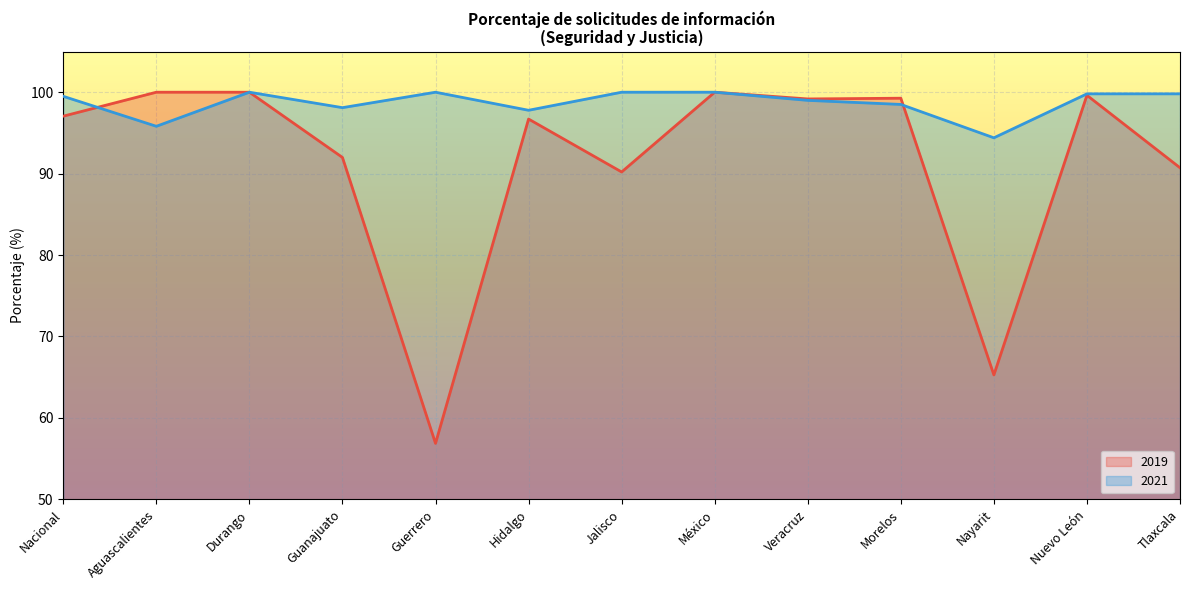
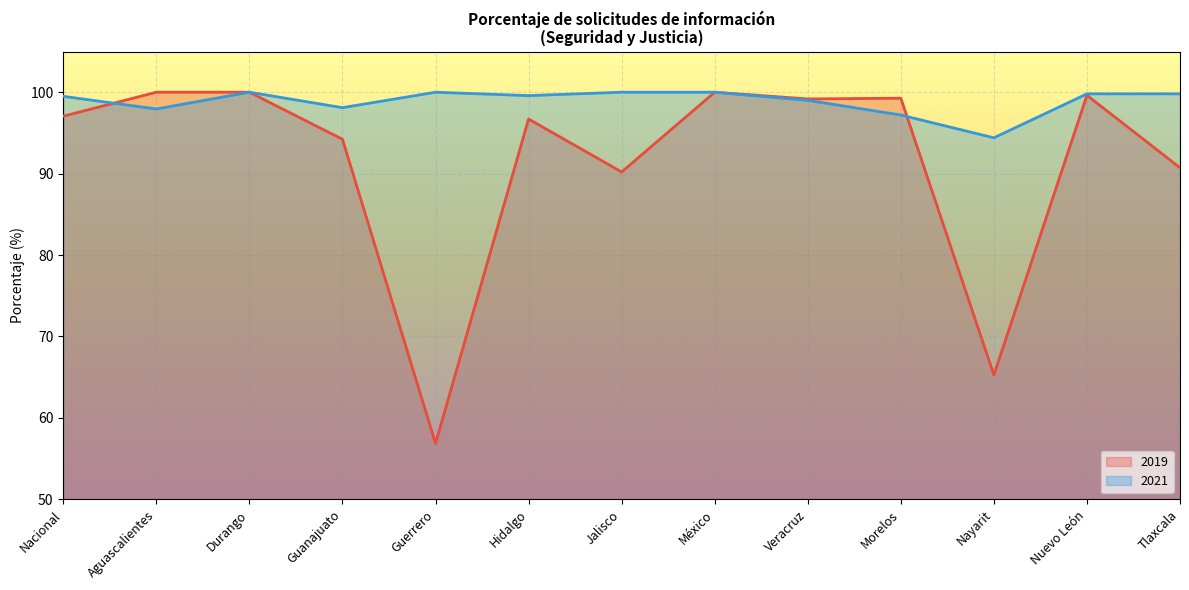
  {
    "2019": {
      "Nacional": 97,
      "Aguascalientes": 100,
-     "Guanajuato": 92,
+     "Guanajuato": 94,
      "Guerrero": 57,
      "Hidalgo": 97,
      "Jalisco": 90,
      "Morelos": 99,
      "Nayarit": 65,
      "Tlaxcala": 91
    },
    "2021": {
      "Nacional": 99,
-     "Aguascalientes": 96,
+     "Aguascalientes": 98,
      "Guanajuato": 98,
      "Guerrero": 100,
-     "Hidalgo": 98,
+     "Hidalgo": 100,
      "Jalisco": 100,
-     "Morelos": 99,
+     "Morelos": 97,
      "Nayarit": 94,
      "Tlaxcala": 100
    }
  }
